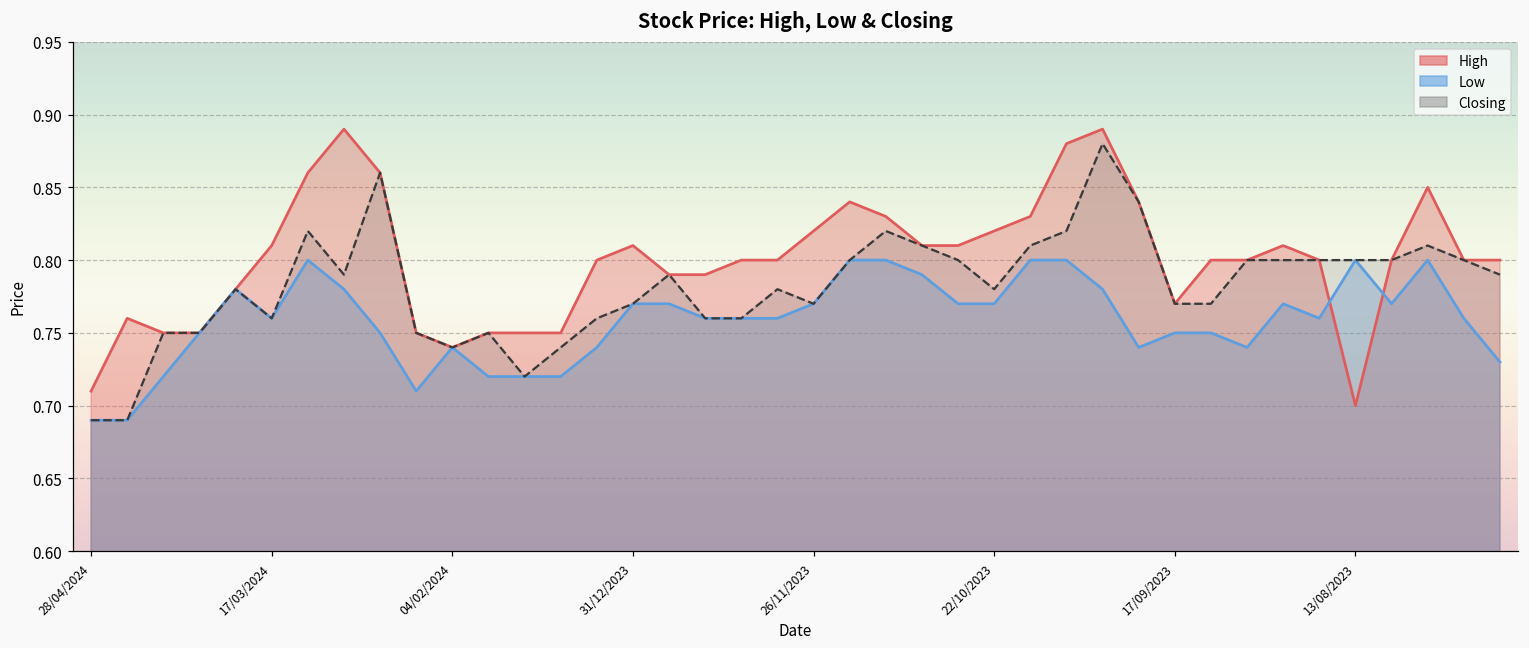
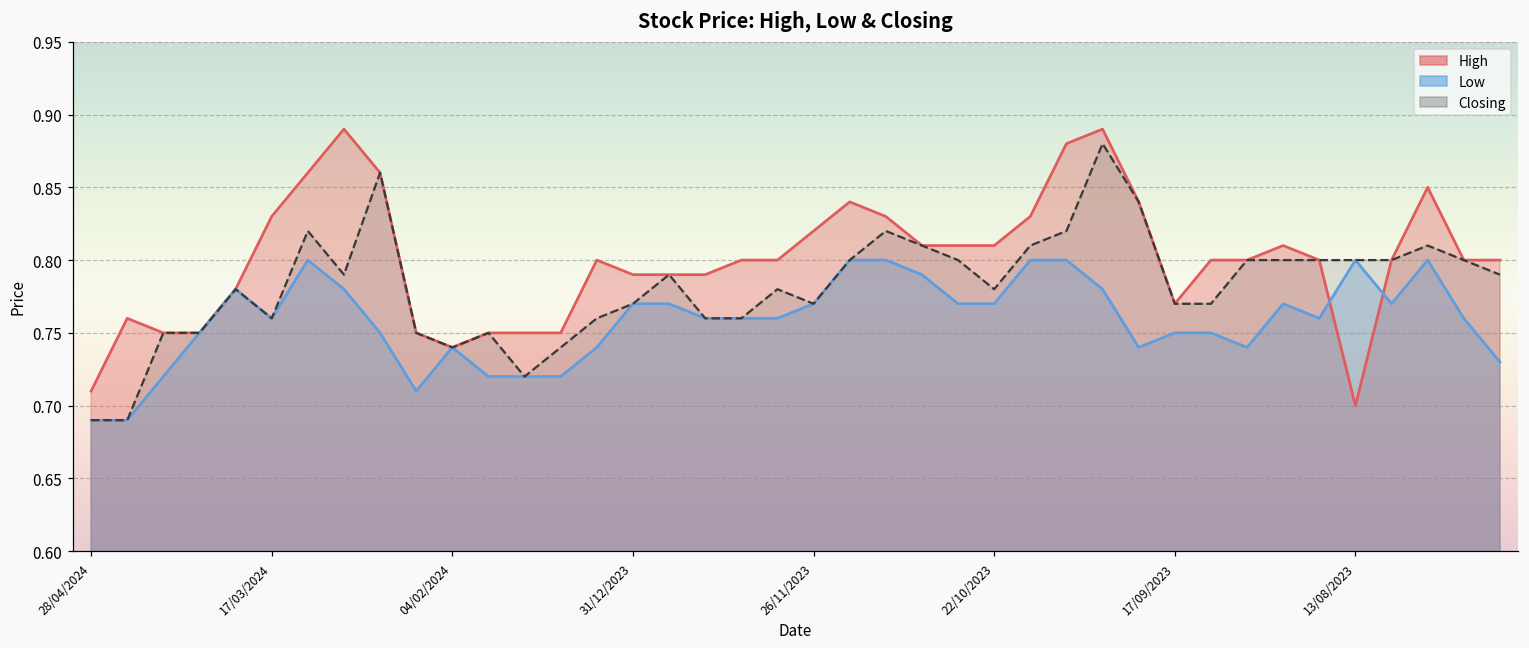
  {
    "High": {
      "28/04/2024": 0.71,
-     "17/03/2024": 0.81,
-     "31/12/2023": 0.81,
+     "17/03/2024": 0.83,
+     "31/12/2023": 0.79,
      "26/11/2023": 0.82,
-     "22/10/2023": 0.82,
+     "22/10/2023": 0.81,
      "13/08/2023": 0.70
    }
  }
